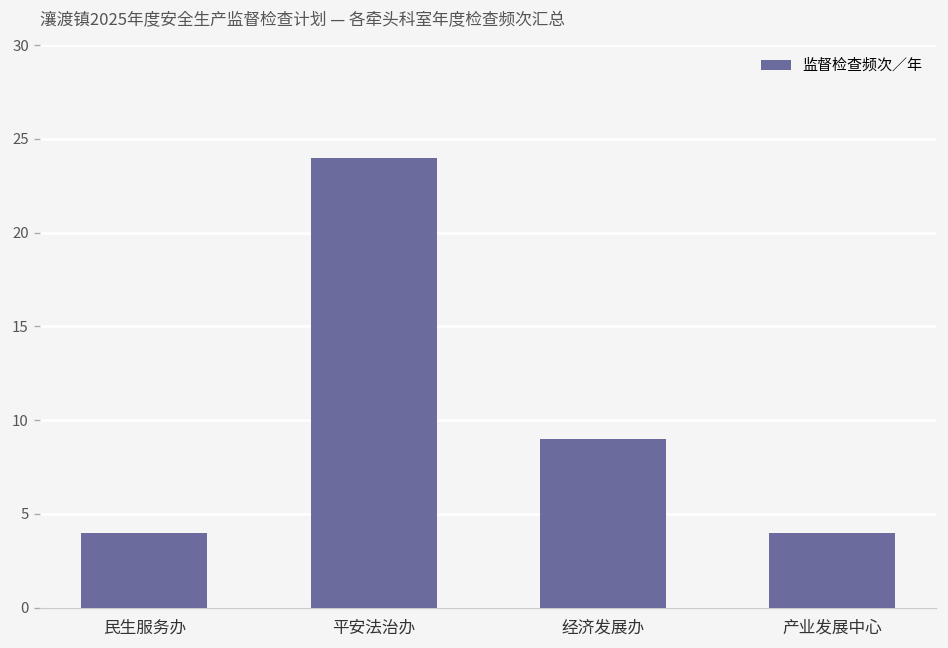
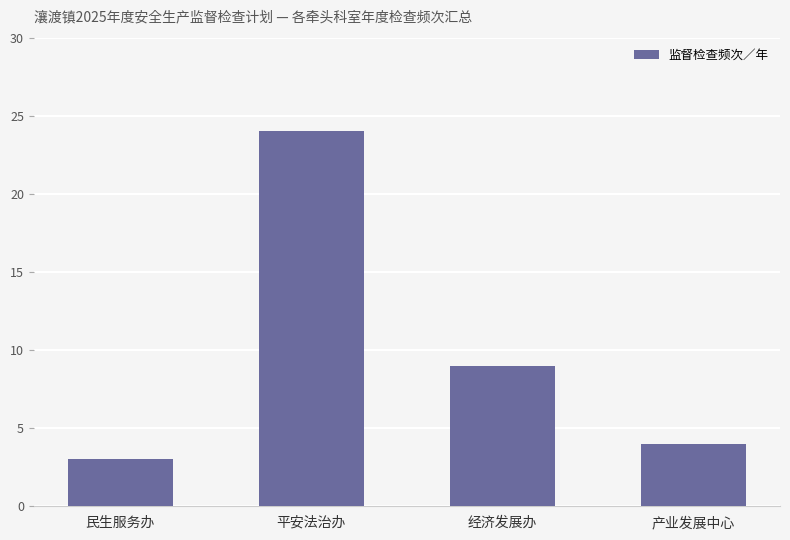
  {
-   "民生服务办": 4,
+   "民生服务办": 3,
    "平安法治办": 24,
    "经济发展办": 9,
    "产业发展中心": 4
  }
